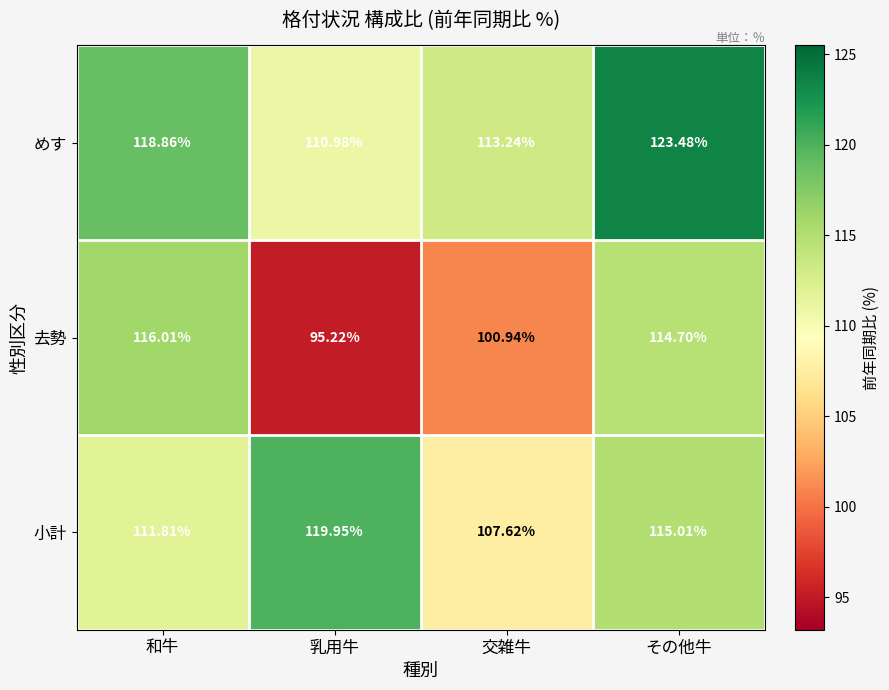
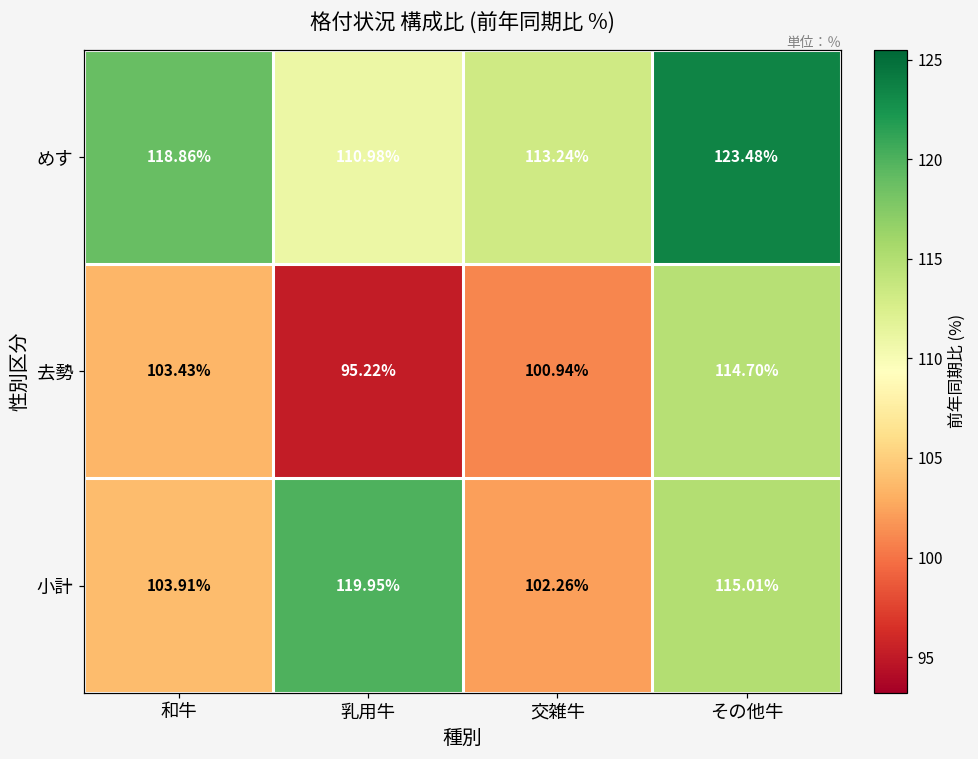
  {
    "めす": {
      "和牛": "118.86%",
      "乳用牛": "110.98%",
      "交雑牛": "113.24%",
      "その他牛": "123.48%"
    },
    "去勢": {
-     "和牛": "116.01%",
+     "和牛": "103.43%",
      "乳用牛": "95.22%",
      "交雑牛": "100.94%",
      "その他牛": "114.70%"
    },
    "小計": {
-     "和牛": "111.81%",
+     "和牛": "103.91%",
      "乳用牛": "119.95%",
-     "交雑牛": "107.62%",
+     "交雑牛": "102.26%",
      "その他牛": "115.01%"
    }
  }
